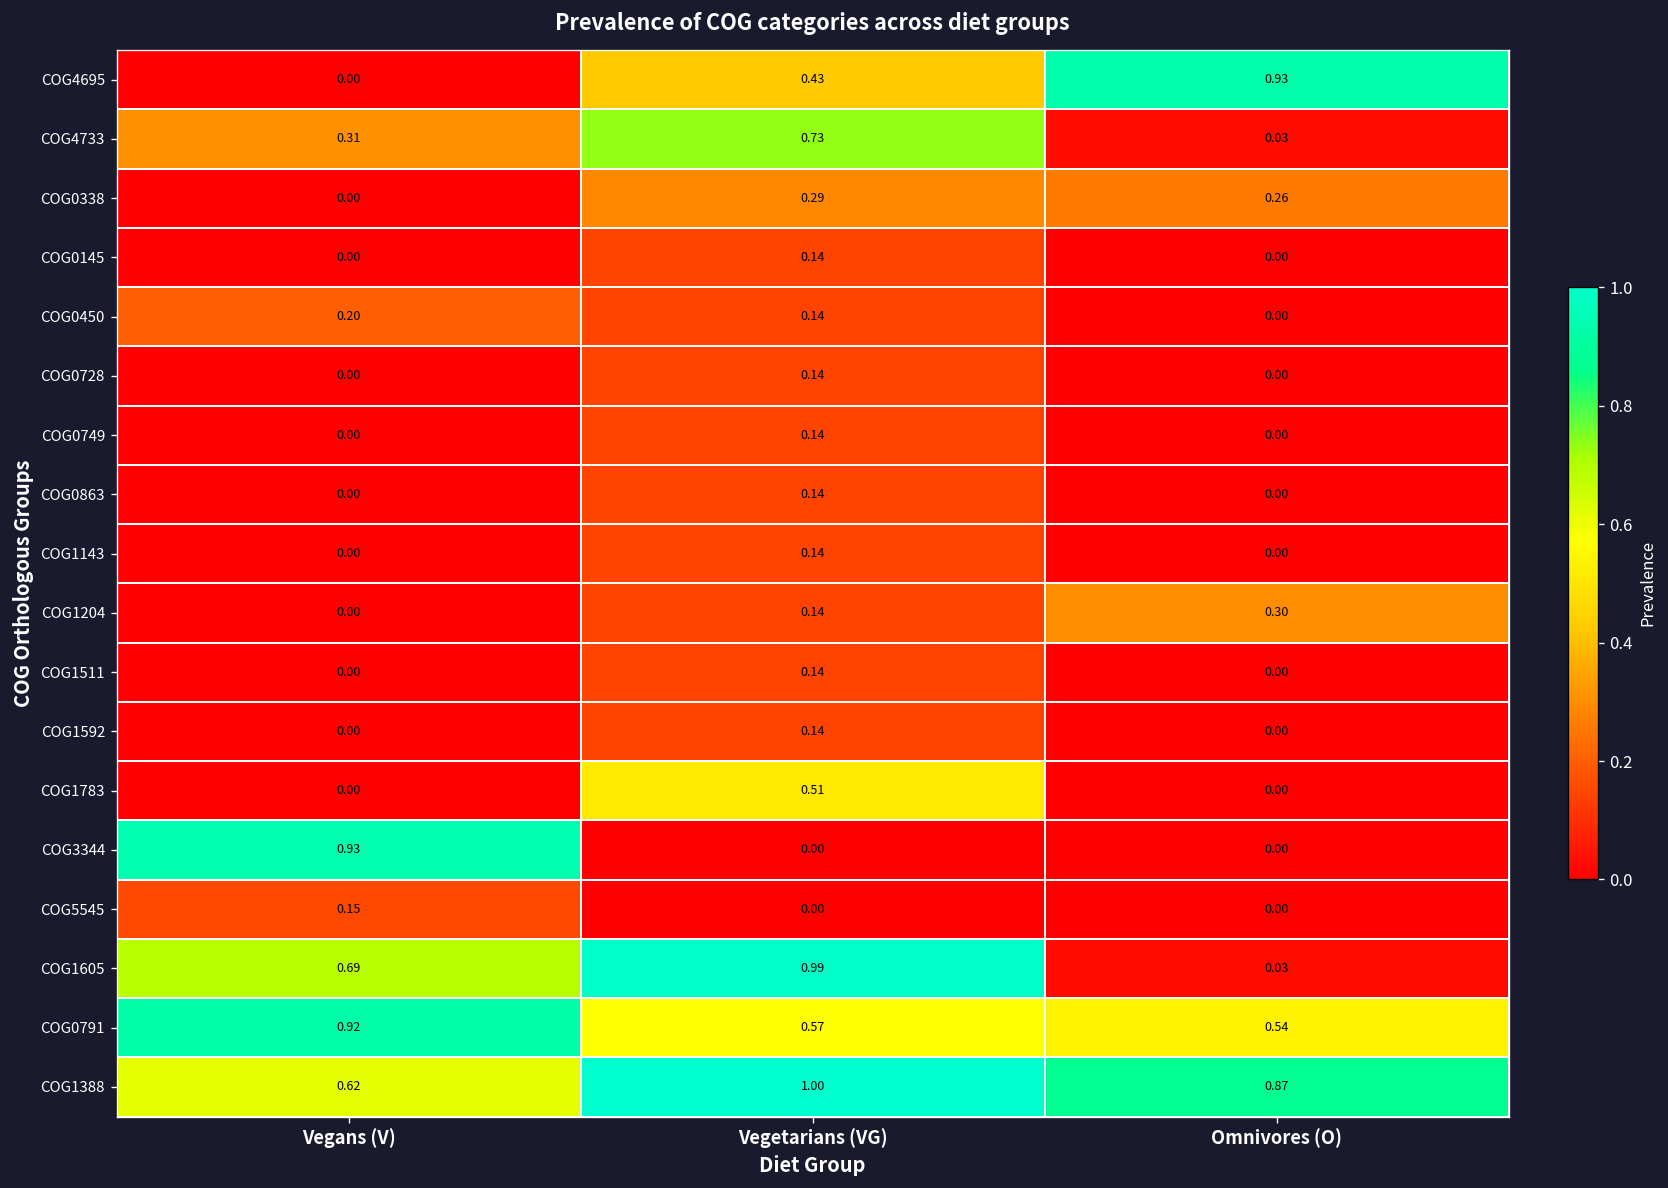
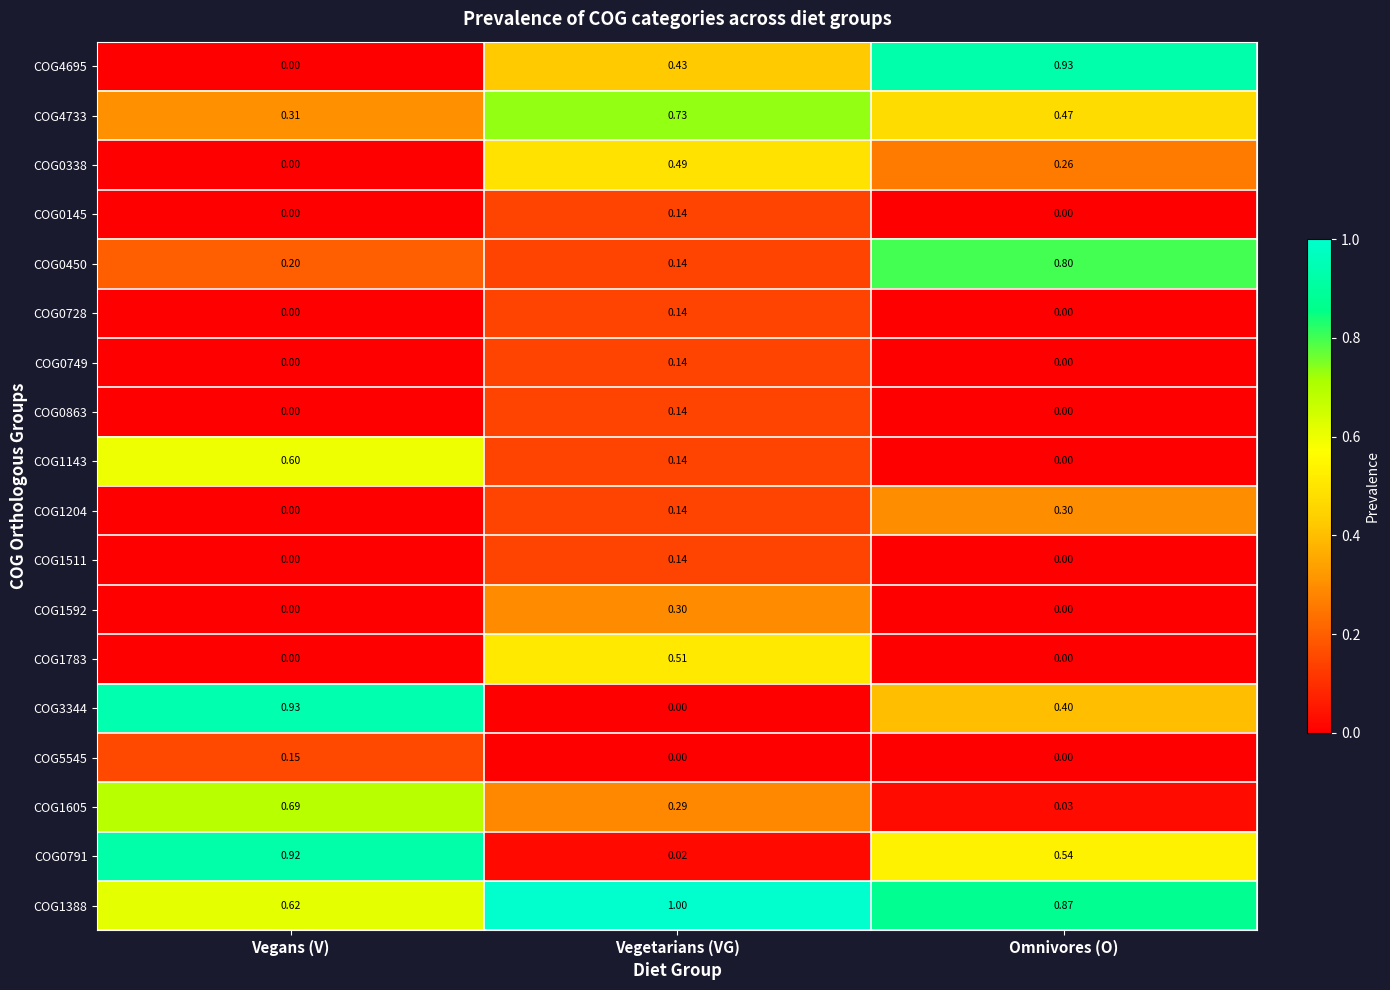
  {
    "COG4695": {
      "Vegans (V)": 0.00,
      "Vegetarians (VG)": 0.43,
      "Omnivores (O)": 0.93
    },
    "COG4733": {
      "Vegans (V)": 0.31,
      "Vegetarians (VG)": 0.73,
-     "Omnivores (O)": 0.03
+     "Omnivores (O)": 0.47
    },
    "COG0338": {
      "Vegans (V)": 0.00,
-     "Vegetarians (VG)": 0.29,
+     "Vegetarians (VG)": 0.49,
      "Omnivores (O)": 0.26
    },
    "COG0145": {
      "Vegans (V)": 0.00,
      "Vegetarians (VG)": 0.14,
      "Omnivores (O)": 0.00
    },
    "COG0450": {
      "Vegans (V)": 0.20,
      "Vegetarians (VG)": 0.14,
-     "Omnivores (O)": 0.00
+     "Omnivores (O)": 0.80
    },
    "COG0728": {
      "Vegans (V)": 0.00,
      "Vegetarians (VG)": 0.14,
      "Omnivores (O)": 0.00
    },
    "COG0749": {
      "Vegans (V)": 0.00,
      "Vegetarians (VG)": 0.14,
      "Omnivores (O)": 0.00
    },
    "COG0863": {
      "Vegans (V)": 0.00,
      "Vegetarians (VG)": 0.14,
      "Omnivores (O)": 0.00
    },
    "COG1143": {
-     "Vegans (V)": 0.00,
+     "Vegans (V)": 0.60,
      "Vegetarians (VG)": 0.14,
      "Omnivores (O)": 0.00
    },
    "COG1204": {
      "Vegans (V)": 0.00,
      "Vegetarians (VG)": 0.14,
      "Omnivores (O)": 0.30
    },
    "COG1511": {
      "Vegans (V)": 0.00,
      "Vegetarians (VG)": 0.14,
      "Omnivores (O)": 0.00
    },
    "COG1592": {
      "Vegans (V)": 0.00,
-     "Vegetarians (VG)": 0.14,
+     "Vegetarians (VG)": 0.30,
      "Omnivores (O)": 0.00
    },
    "COG1783": {
      "Vegans (V)": 0.00,
      "Vegetarians (VG)": 0.51,
      "Omnivores (O)": 0.00
    },
    "COG3344": {
      "Vegans (V)": 0.93,
      "Vegetarians (VG)": 0.00,
-     "Omnivores (O)": 0.00
+     "Omnivores (O)": 0.40
    },
    "COG5545": {
      "Vegans (V)": 0.15,
      "Vegetarians (VG)": 0.00,
      "Omnivores (O)": 0.00
    },
    "COG1605": {
      "Vegans (V)": 0.69,
-     "Vegetarians (VG)": 0.99,
+     "Vegetarians (VG)": 0.29,
      "Omnivores (O)": 0.03
    },
    "COG0791": {
      "Vegans (V)": 0.92,
-     "Vegetarians (VG)": 0.57,
+     "Vegetarians (VG)": 0.02,
      "Omnivores (O)": 0.54
    },
    "COG1388": {
      "Vegans (V)": 0.62,
      "Vegetarians (VG)": 1.00,
      "Omnivores (O)": 0.87
    }
  }
